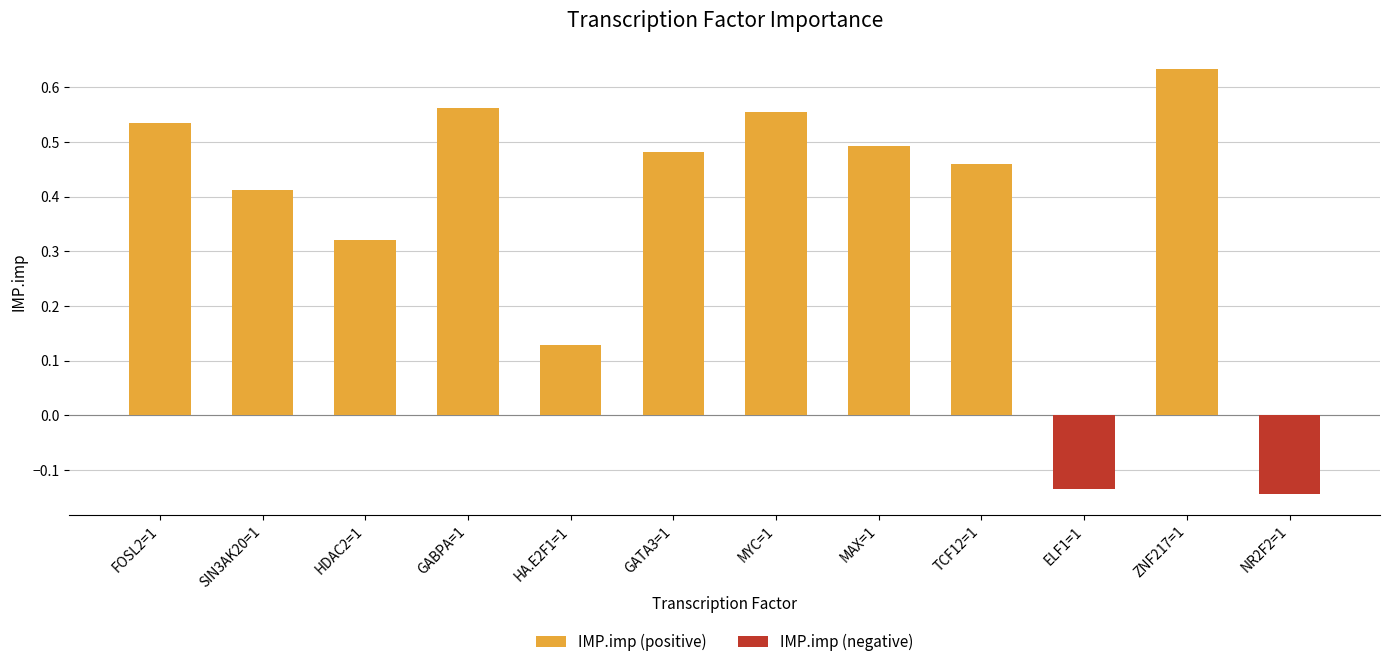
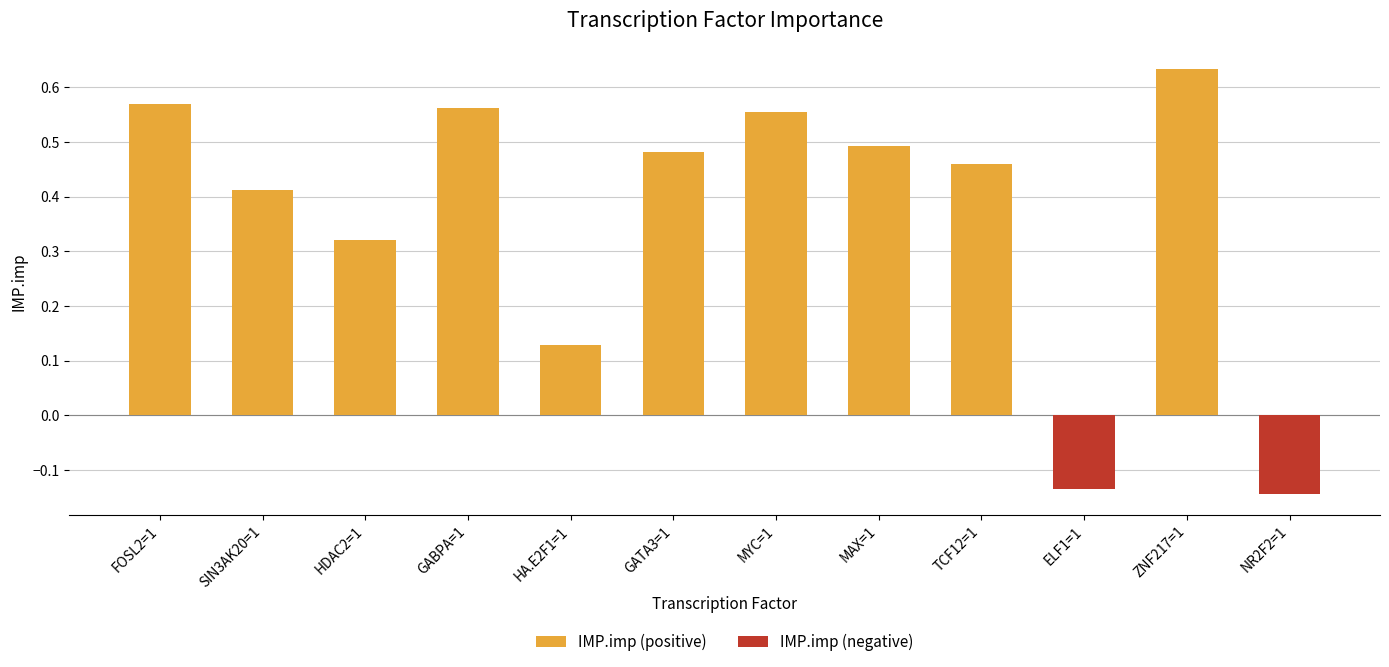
  {
-   "FOSL2=1": 0.54,
+   "FOSL2=1": 0.57,
    "SIN3AK20=1": 0.41,
    "HDAC2=1": 0.32,
    "GABPA=1": 0.56,
    "HA.E2F1=1": 0.13,
    "GATA3=1": 0.48,
    "MYC=1": 0.56,
    "MAX=1": 0.49,
    "TCF12=1": 0.46,
    "ELF1=1": -0.14,
    "ZNF217=1": 0.63,
    "NR2F2=1": -0.14
  }
